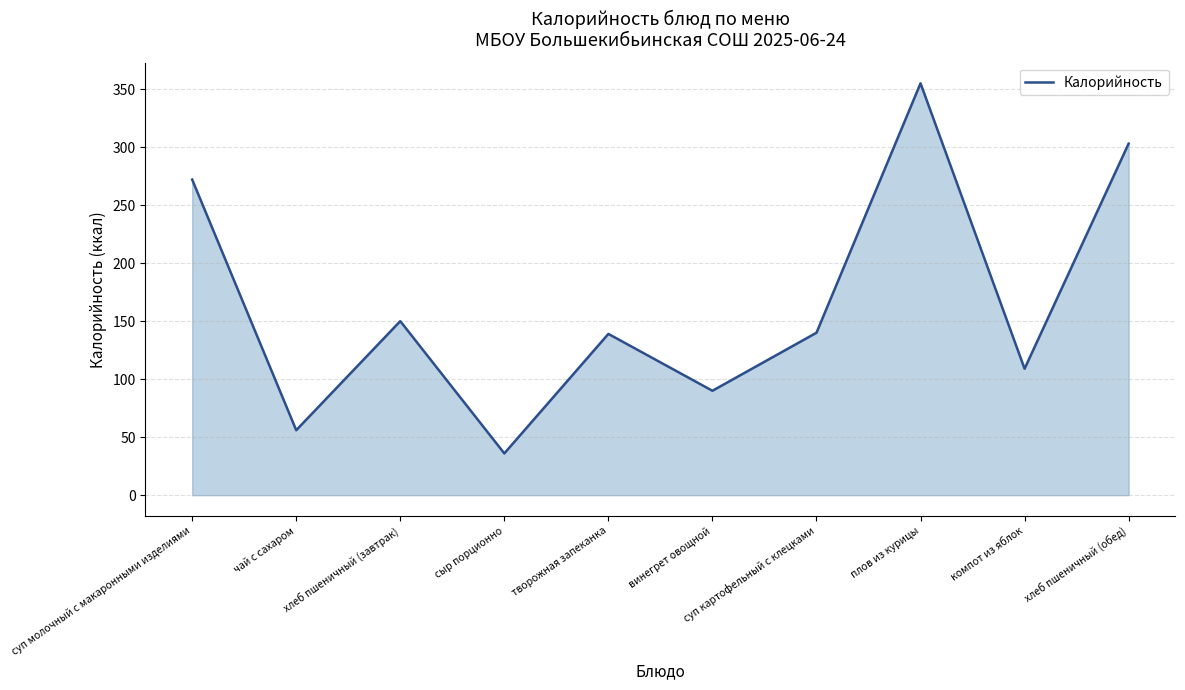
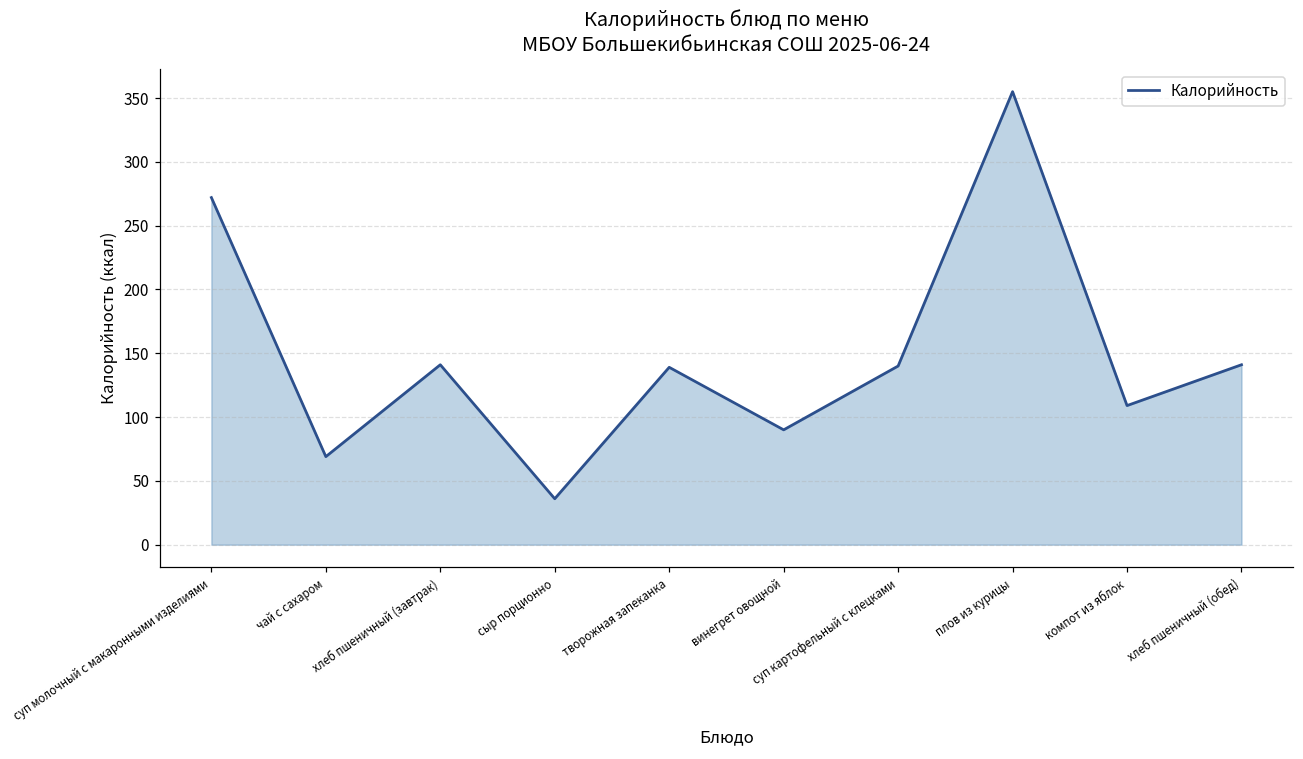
  {
    "суп молочный с макаронными изделиями": 272,
-   "чай с сахаром": 56,
-   "хлеб пшеничный (завтрак)": 150,
+   "чай с сахаром": 69,
+   "хлеб пшеничный (завтрак)": 141,
    "сыр порционно": 36,
    "творожная запеканка": 139,
    "винегрет овощной": 90,
    "суп картофельный с клецками": 140,
    "плов из курицы": 355,
    "компот из яблок": 109,
-   "хлеб пшеничный (обед)": 303
+   "хлеб пшеничный (обед)": 141
  }
